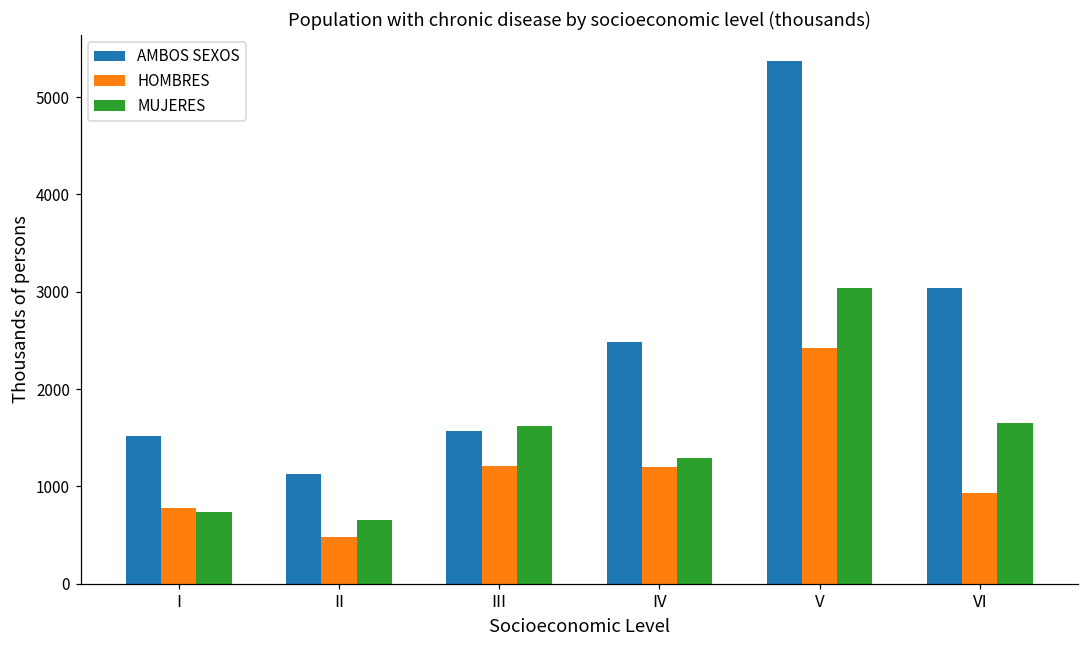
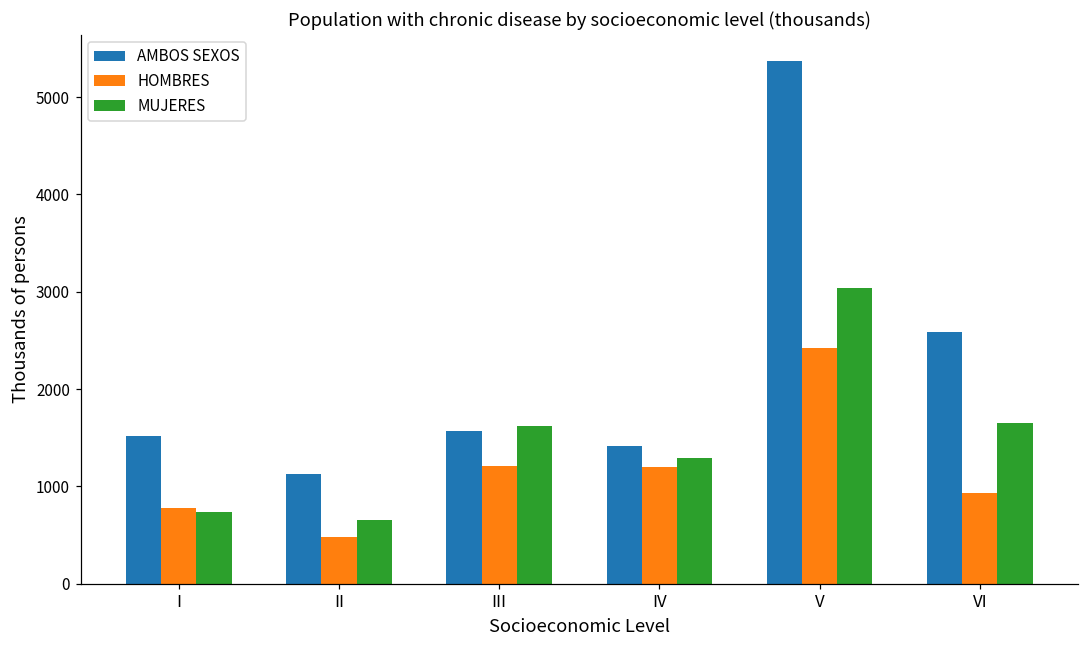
  {
    "AMBOS SEXOS": {
      "I": 1500,
      "II": 1100,
      "III": 1600,
-     "IV": 2500,
+     "IV": 1400,
      "V": 5400,
-     "VI": 3000
+     "VI": 2600
    },
    "HOMBRES": {
      "I": 800,
      "II": 500,
      "III": 1200,
      "IV": 1200,
      "V": 2400,
      "VI": 900
    },
    "MUJERES": {
      "I": 700,
      "II": 700,
      "III": 1600,
      "IV": 1300,
      "V": 3000,
      "VI": 1600
    }
  }
